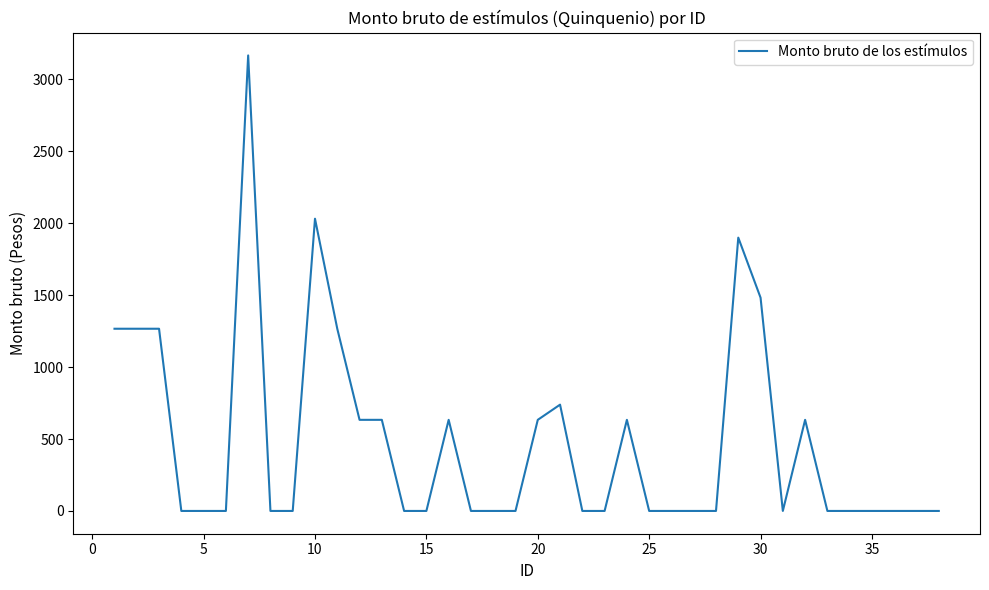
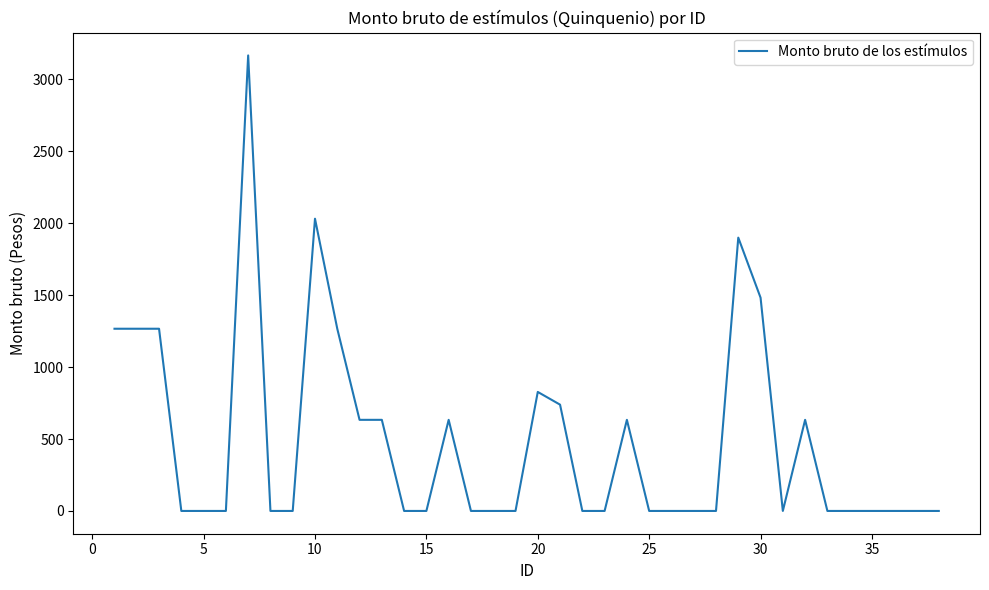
  {
    "5": 0,
    "10": 2030,
    "15": 0,
-   "20": 630,
+   "20": 830,
    "25": 0,
    "30": 1480,
    "35": 0
  }
